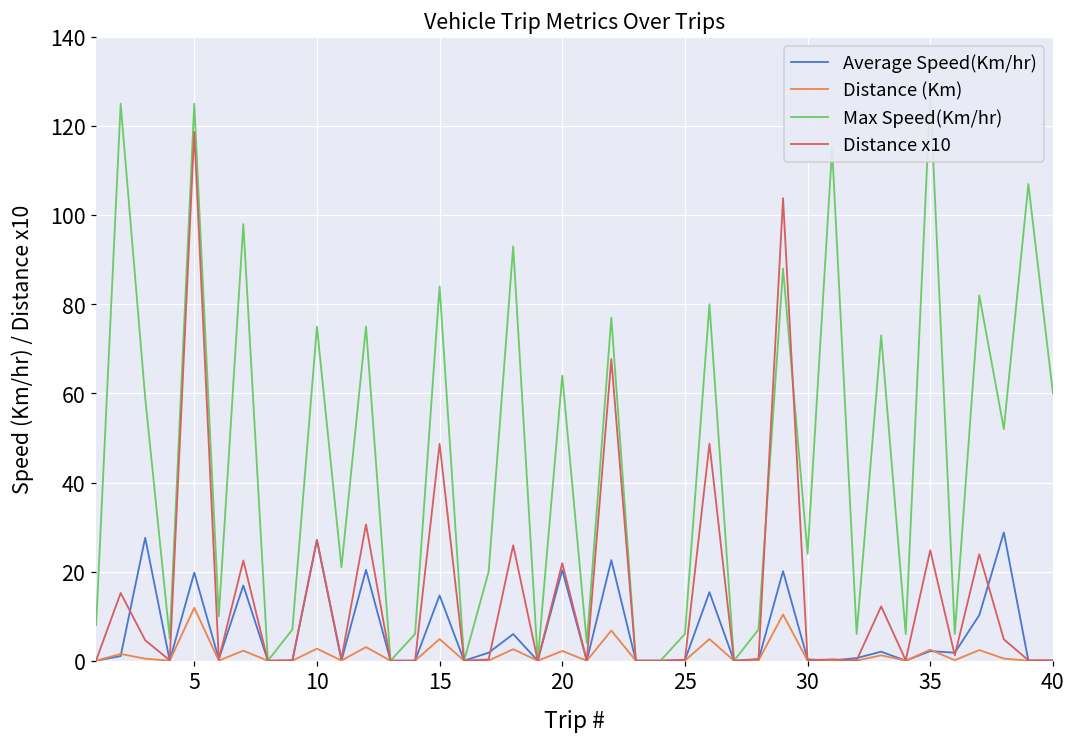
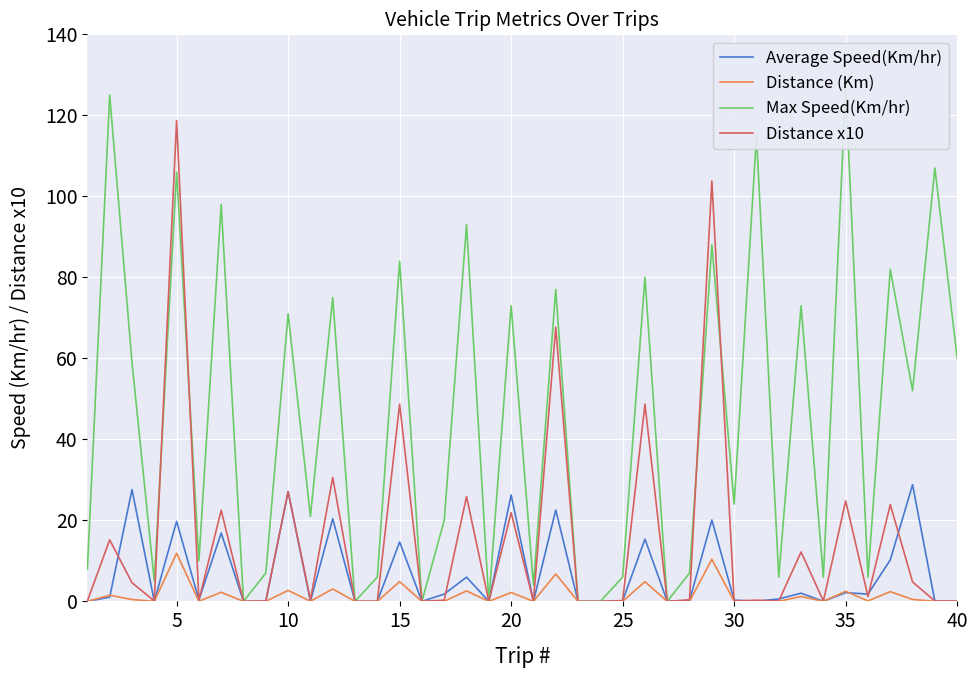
  {
    "Average Speed(Km/hr)": {
      "5": 20,
      "15": 15,
-     "20": 20
+     "20": 26
    },
    "Max Speed(Km/hr)": {
-     "5": 125,
-     "10": 75,
+     "5": 106,
+     "10": 71,
      "15": 84,
-     "20": 64,
+     "20": 73,
      "25": 6,
      "30": 24,
      "40": 60
    }
  }
